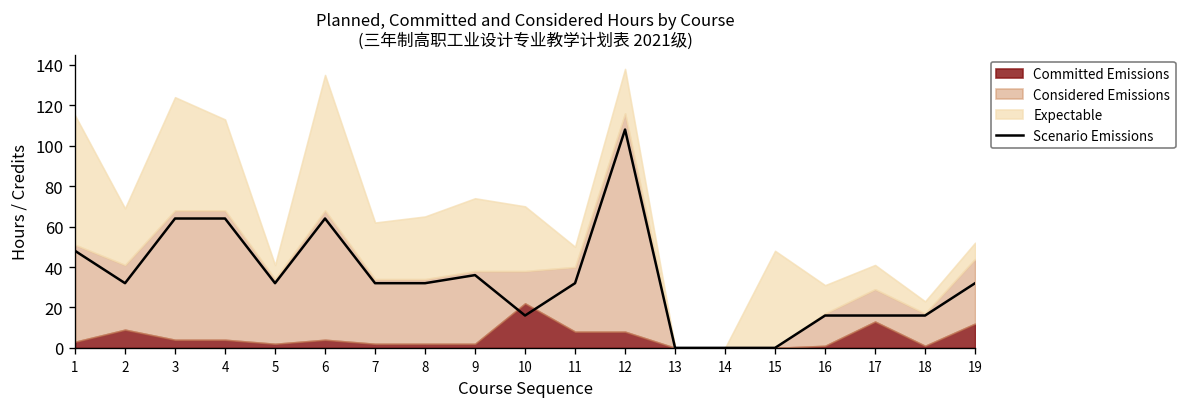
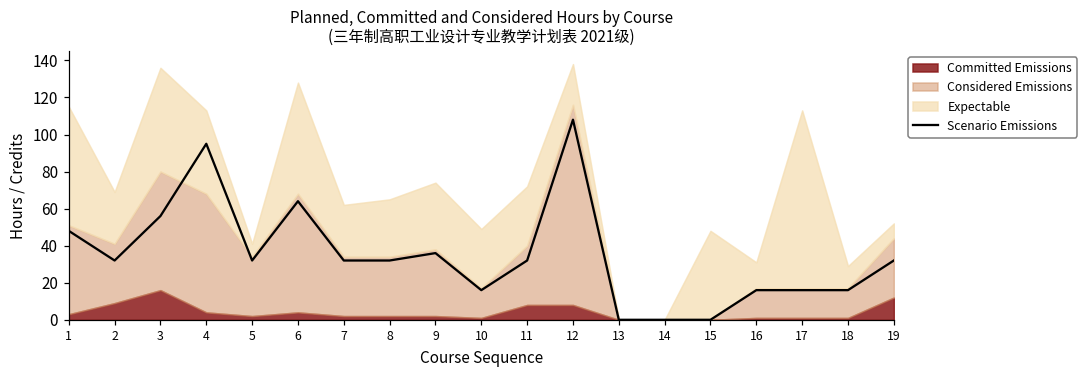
  {
    "Scenario Emissions": {
      "1": 48,
      "2": 32,
-     "3": 64,
-     "4": 64,
+     "3": 56,
+     "4": 95,
      "5": 32,
      "6": 64,
      "7": 32,
      "8": 32,
      "9": 36,
      "11": 32,
      "12": 108,
      "19": 32
    },
    "Committed Emissions": {
      "1": 3,
      "2": 9,
-     "3": 4,
+     "3": 16,
      "4": 4,
      "5": 2,
      "6": 4,
      "7": 2,
      "8": 2,
      "9": 2,
-     "10": 22,
+     "10": 1,
      "11": 8,
      "12": 8,
-     "17": 13,
+     "17": 1,
      "19": 12
    },
    "Considered Emissions": {
      "1": 48,
      "2": 32,
      "3": 64,
      "4": 64,
      "5": 32,
      "6": 64,
      "7": 32,
      "8": 32,
      "9": 36,
      "11": 32,
      "12": 108,
      "19": 32
    },
    "Expectable": {
      "1": 64,
      "2": 28,
      "3": 56,
      "4": 45,
      "5": 7,
-     "6": 67,
+     "6": 60,
      "7": 28,
      "8": 31,
      "9": 36,
      "10": 32,
-     "11": 10,
+     "11": 32,
      "12": 22,
      "15": 48,
      "16": 14,
-     "17": 12,
-     "18": 6,
+     "17": 96,
+     "18": 12,
      "19": 8
    }
  }
